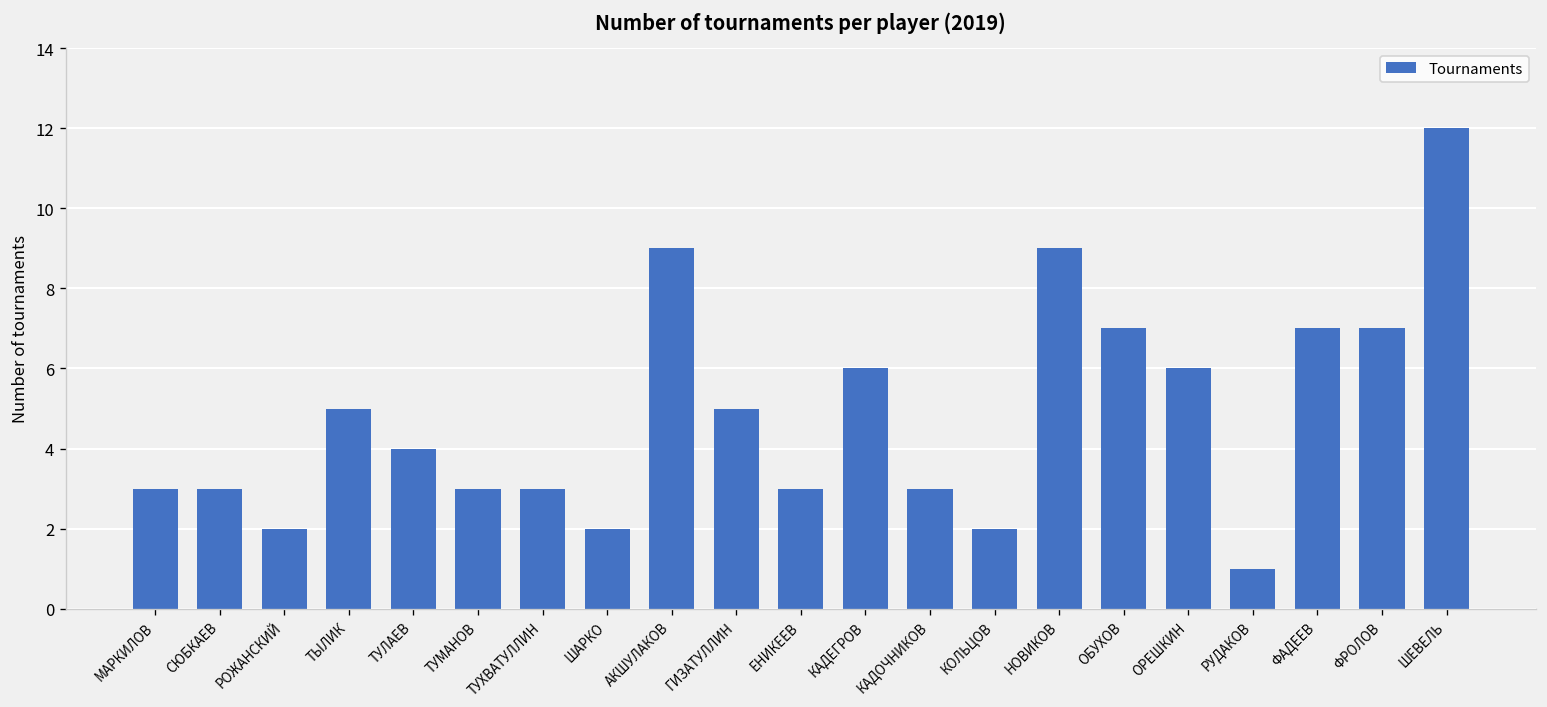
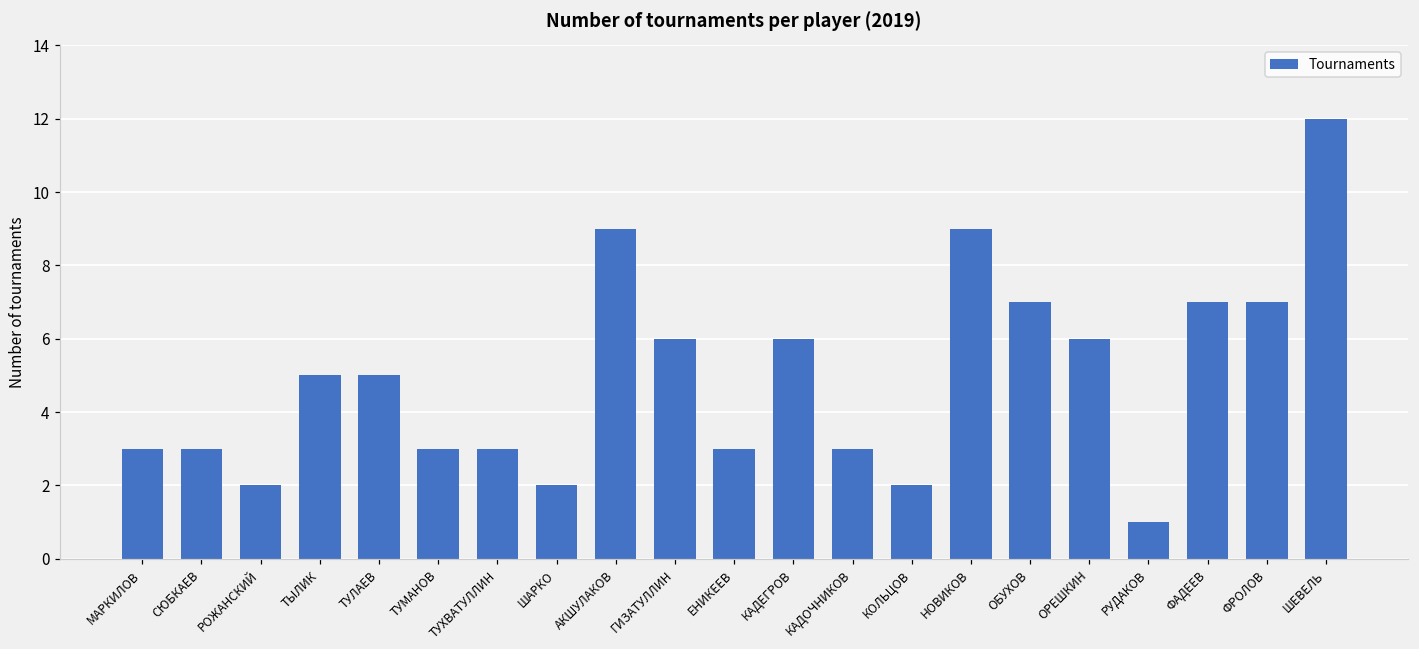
  {
    "МАРКИЛОВ": 3,
    "СЮБКАЕВ": 3,
    "РОЖАНСКИЙ": 2,
    "ТЫЛИК": 5,
-   "ТУЛАЕВ": 4,
+   "ТУЛАЕВ": 5,
    "ТУМАНОВ": 3,
    "ТУХВАТУЛЛИН": 3,
    "ШАРКО": 2,
    "АКШУЛАКОВ": 9,
-   "ГИЗАТУЛЛИН": 5,
+   "ГИЗАТУЛЛИН": 6,
    "ЕНИКЕЕВ": 3,
    "КАДЕГРОВ": 6,
    "КАДОЧНИКОВ": 3,
    "КОЛЬЦОВ": 2,
    "НОВИКОВ": 9,
    "ОБУХОВ": 7,
    "ОРЕШКИН": 6,
    "РУДАКОВ": 1,
    "ФАДЕЕВ": 7,
    "ФРОЛОВ": 7,
    "ШЕВЕЛЬ": 12
  }
